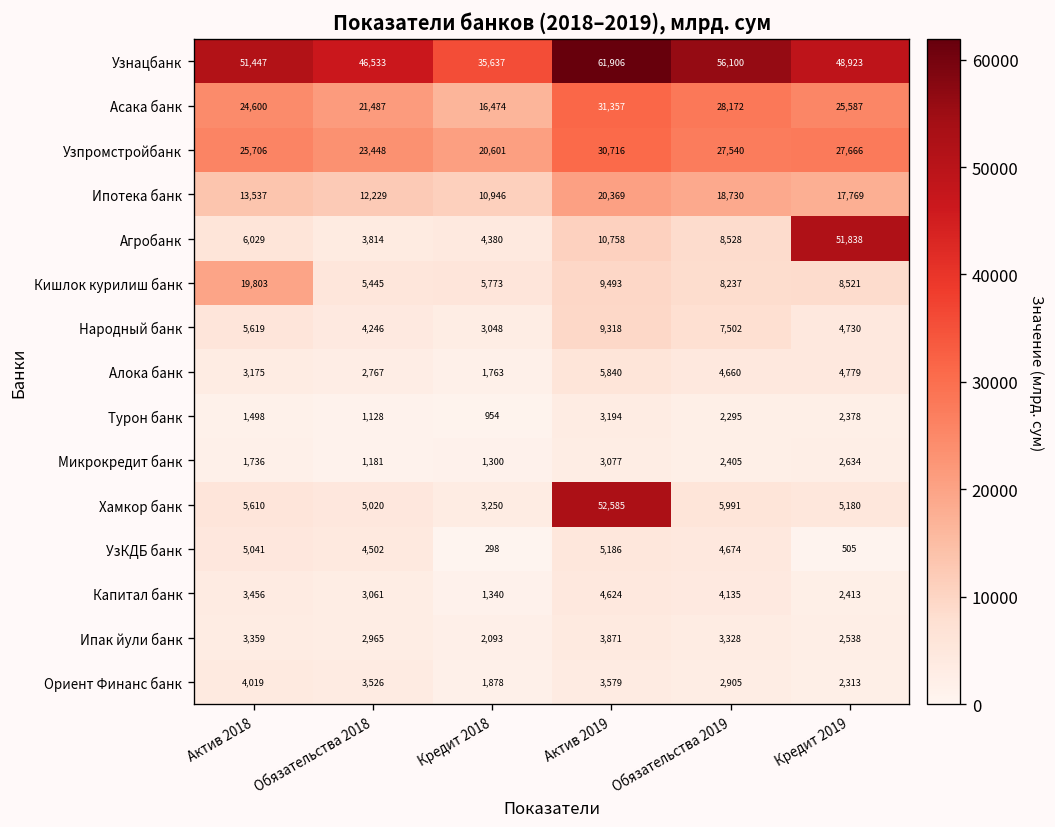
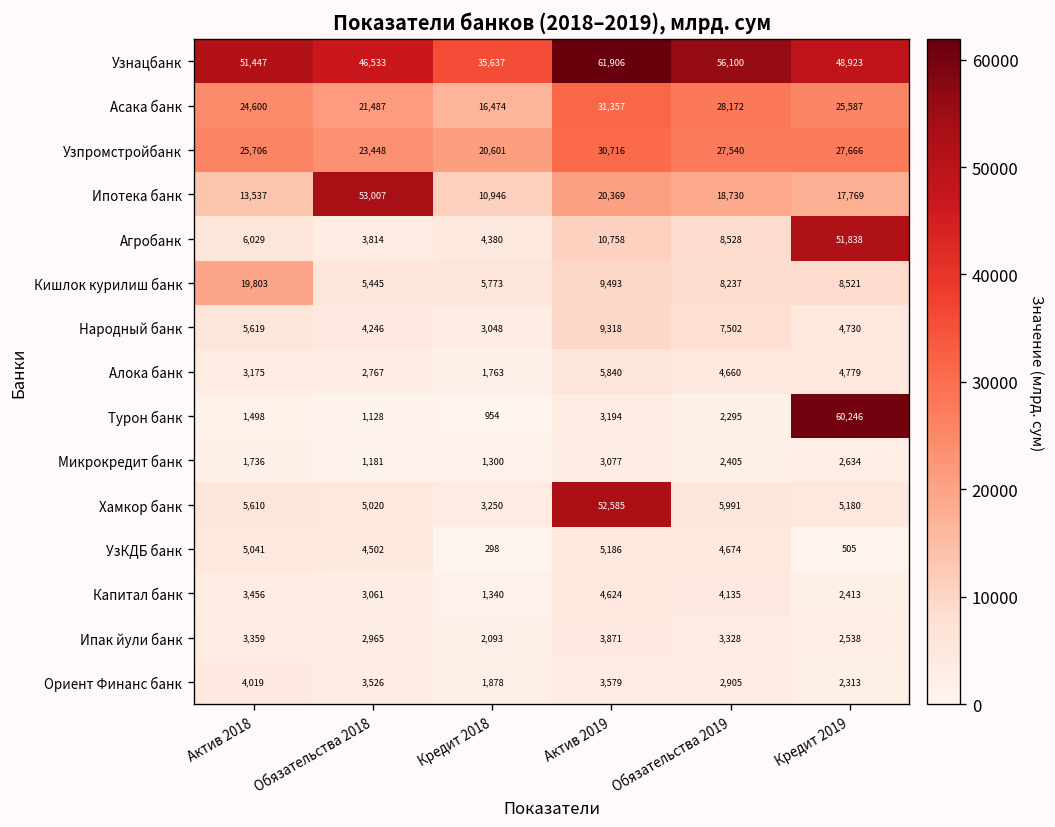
  {
    "Узнацбанк": {
      "Актив 2018": "51,447",
      "Обязательства 2018": "46,533",
      "Кредит 2018": "35,637",
      "Актив 2019": "61,906",
      "Обязательства 2019": "56,100",
      "Кредит 2019": "48,923"
    },
    "Асака банк": {
      "Актив 2018": "24,600",
      "Обязательства 2018": "21,487",
      "Кредит 2018": "16,474",
      "Актив 2019": "31,357",
      "Обязательства 2019": "28,172",
      "Кредит 2019": "25,587"
    },
    "Узпромстройбанк": {
      "Актив 2018": "25,706",
      "Обязательства 2018": "23,448",
      "Кредит 2018": "20,601",
      "Актив 2019": "30,716",
      "Обязательства 2019": "27,540",
      "Кредит 2019": "27,666"
    },
    "Ипотека банк": {
      "Актив 2018": "13,537",
-     "Обязательства 2018": "12,229",
+     "Обязательства 2018": "53,007",
      "Кредит 2018": "10,946",
      "Актив 2019": "20,369",
      "Обязательства 2019": "18,730",
      "Кредит 2019": "17,769"
    },
    "Агробанк": {
      "Актив 2018": "6,029",
      "Обязательства 2018": "3,814",
      "Кредит 2018": "4,380",
      "Актив 2019": "10,758",
      "Обязательства 2019": "8,528",
      "Кредит 2019": "51,838"
    },
    "Кишлок курилиш банк": {
      "Актив 2018": "19,803",
      "Обязательства 2018": "5,445",
      "Кредит 2018": "5,773",
      "Актив 2019": "9,493",
      "Обязательства 2019": "8,237",
      "Кредит 2019": "8,521"
    },
    "Народный банк": {
      "Актив 2018": "5,619",
      "Обязательства 2018": "4,246",
      "Кредит 2018": "3,048",
      "Актив 2019": "9,318",
      "Обязательства 2019": "7,502",
      "Кредит 2019": "4,730"
    },
    "Алока банк": {
      "Актив 2018": "3,175",
      "Обязательства 2018": "2,767",
      "Кредит 2018": "1,763",
      "Актив 2019": "5,840",
      "Обязательства 2019": "4,660",
      "Кредит 2019": "4,779"
    },
    "Турон банк": {
      "Актив 2018": "1,498",
      "Обязательства 2018": "1,128",
      "Кредит 2018": "954",
      "Актив 2019": "3,194",
      "Обязательства 2019": "2,295",
-     "Кредит 2019": "2,378"
+     "Кредит 2019": "60,246"
    },
    "Микрокредит банк": {
      "Актив 2018": "1,736",
      "Обязательства 2018": "1,181",
      "Кредит 2018": "1,300",
      "Актив 2019": "3,077",
      "Обязательства 2019": "2,405",
      "Кредит 2019": "2,634"
    },
    "Хамкор банк": {
      "Актив 2018": "5,610",
      "Обязательства 2018": "5,020",
      "Кредит 2018": "3,250",
      "Актив 2019": "52,585",
      "Обязательства 2019": "5,991",
      "Кредит 2019": "5,180"
    },
    "УзКДБ банк": {
      "Актив 2018": "5,041",
      "Обязательства 2018": "4,502",
      "Кредит 2018": "298",
      "Актив 2019": "5,186",
      "Обязательства 2019": "4,674",
      "Кредит 2019": "505"
    },
    "Капитал банк": {
      "Актив 2018": "3,456",
      "Обязательства 2018": "3,061",
      "Кредит 2018": "1,340",
      "Актив 2019": "4,624",
      "Обязательства 2019": "4,135",
      "Кредит 2019": "2,413"
    },
    "Ипак йули банк": {
      "Актив 2018": "3,359",
      "Обязательства 2018": "2,965",
      "Кредит 2018": "2,093",
      "Актив 2019": "3,871",
      "Обязательства 2019": "3,328",
      "Кредит 2019": "2,538"
    },
    "Ориент Финанс банк": {
      "Актив 2018": "4,019",
      "Обязательства 2018": "3,526",
      "Кредит 2018": "1,878",
      "Актив 2019": "3,579",
      "Обязательства 2019": "2,905",
      "Кредит 2019": "2,313"
    }
  }
